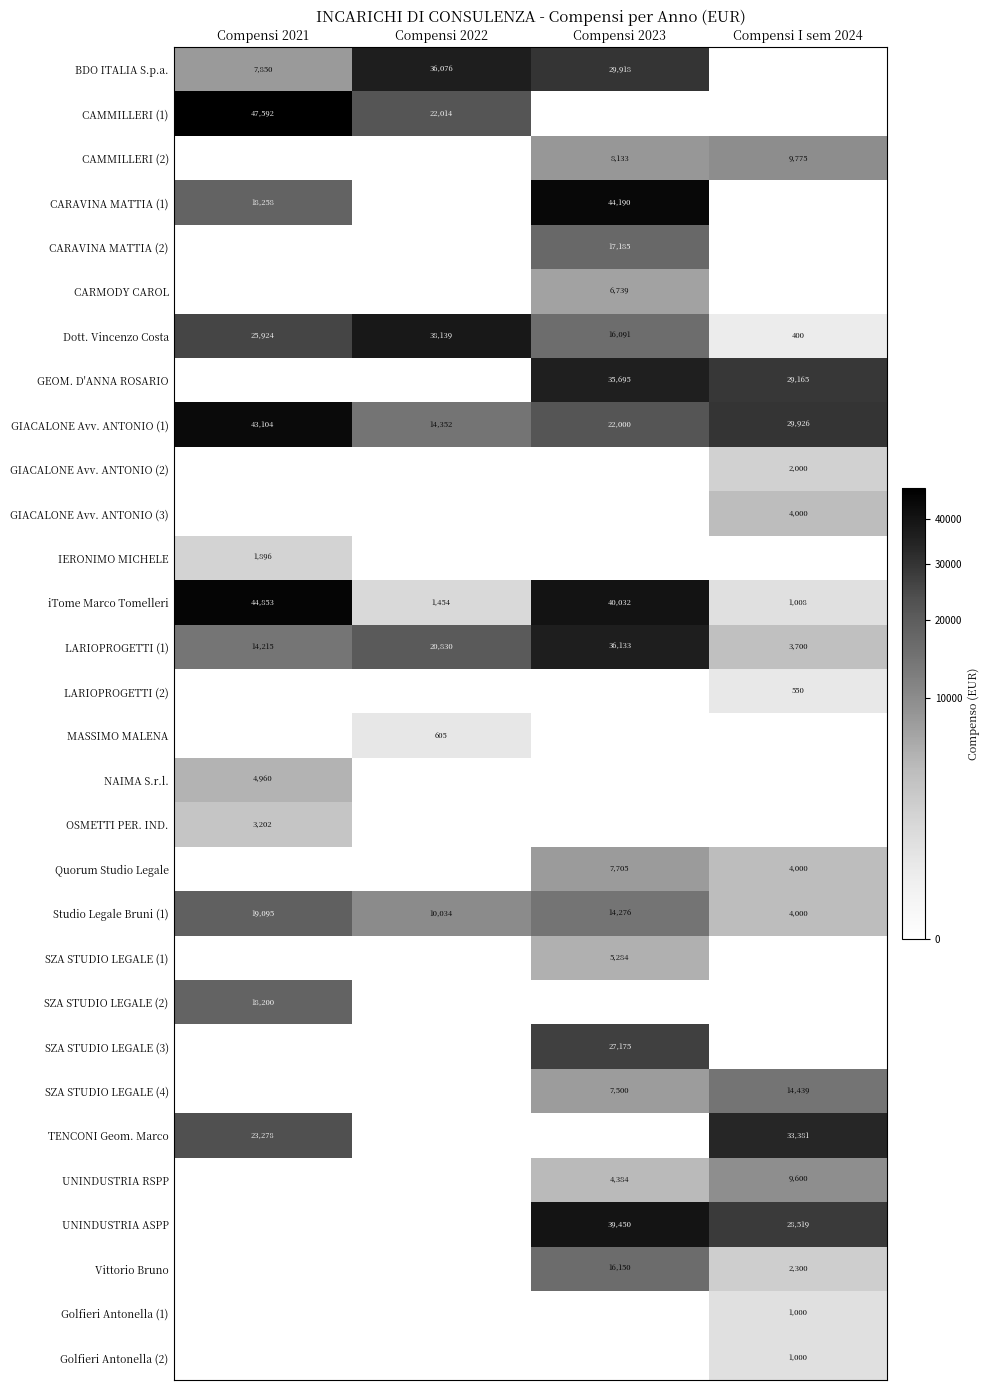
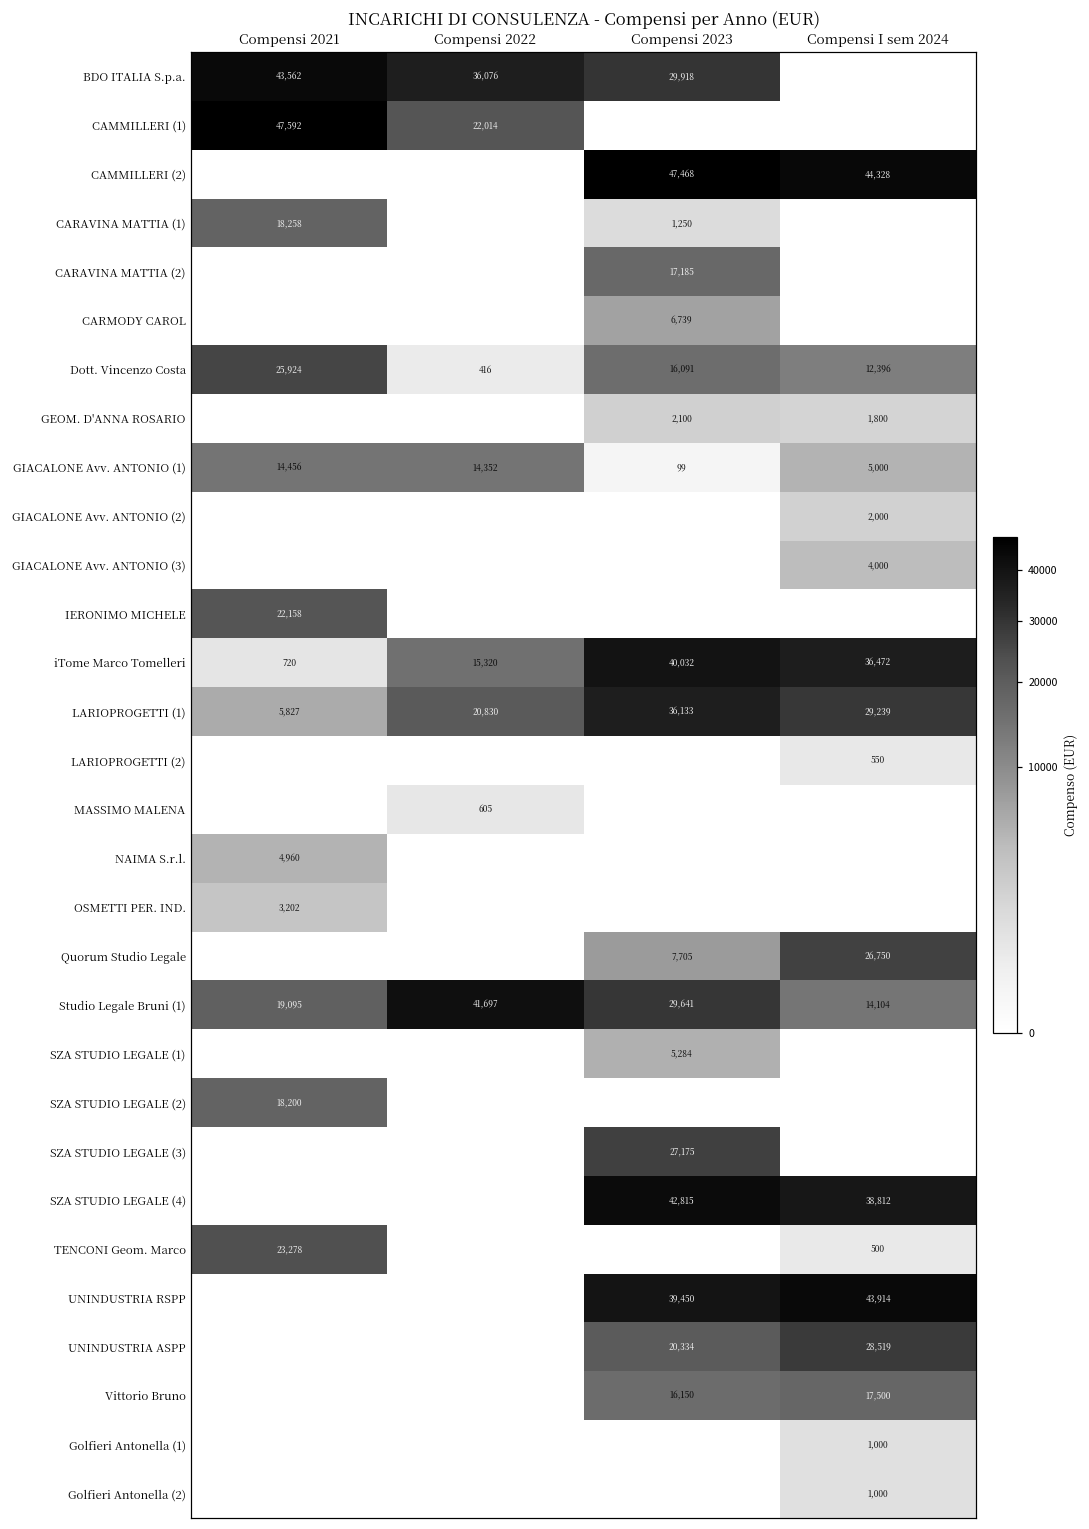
  {
    "BDO ITALIA S.p.a.": {
-     "Compensi 2021": "7,850",
+     "Compensi 2021": "43,562",
      "Compensi 2022": "36,076",
      "Compensi 2023": "29,918"
    },
    "CAMMILLERI (1)": {
      "Compensi 2021": "47,592",
      "Compensi 2022": "22,014"
    },
    "CAMMILLERI (2)": {
-     "Compensi 2023": "8,133",
-     "Compensi I sem 2024": "9,775"
+     "Compensi 2023": "47,468",
+     "Compensi I sem 2024": "44,328"
    },
    "CARAVINA MATTIA (1)": {
      "Compensi 2021": "18,258",
-     "Compensi 2023": "44,190"
+     "Compensi 2023": "1,250"
    },
    "CARAVINA MATTIA (2)": {
      "Compensi 2023": "17,185"
    },
    "CARMODY CAROL": {
      "Compensi 2023": "6,739"
    },
    "Dott. Vincenzo Costa": {
      "Compensi 2021": "25,924",
-     "Compensi 2022": "38,139",
+     "Compensi 2022": "416",
      "Compensi 2023": "16,091",
-     "Compensi I sem 2024": "400"
+     "Compensi I sem 2024": "12,396"
    },
    "GEOM. D'ANNA ROSARIO": {
-     "Compensi 2023": "35,695",
-     "Compensi I sem 2024": "29,165"
+     "Compensi 2023": "2,100",
+     "Compensi I sem 2024": "1,800"
    },
    "GIACALONE Avv. ANTONIO (1)": {
-     "Compensi 2021": "43,104",
+     "Compensi 2021": "14,456",
      "Compensi 2022": "14,352",
-     "Compensi 2023": "22,000",
-     "Compensi I sem 2024": "29,926"
+     "Compensi 2023": "99",
+     "Compensi I sem 2024": "5,000"
    },
    "GIACALONE Avv. ANTONIO (2)": {
      "Compensi I sem 2024": "2,000"
    },
    "GIACALONE Avv. ANTONIO (3)": {
      "Compensi I sem 2024": "4,000"
    },
    "IERONIMO MICHELE": {
-     "Compensi 2021": "1,896"
+     "Compensi 2021": "22,158"
    },
    "iTome Marco Tomelleri": {
-     "Compensi 2021": "44,853",
-     "Compensi 2022": "1,454",
+     "Compensi 2021": "720",
+     "Compensi 2022": "15,320",
      "Compensi 2023": "40,032",
-     "Compensi I sem 2024": "1,008"
+     "Compensi I sem 2024": "36,472"
    },
    "LARIOPROGETTI (1)": {
-     "Compensi 2021": "14,215",
+     "Compensi 2021": "5,827",
      "Compensi 2022": "20,830",
      "Compensi 2023": "36,133",
-     "Compensi I sem 2024": "3,700"
+     "Compensi I sem 2024": "29,239"
    },
    "LARIOPROGETTI (2)": {
      "Compensi I sem 2024": "550"
    },
    "MASSIMO MALENA": {
      "Compensi 2022": "605"
    },
    "NAIMA S.r.l.": {
      "Compensi 2021": "4,960"
    },
    "OSMETTI PER. IND.": {
      "Compensi 2021": "3,202"
    },
    "Quorum Studio Legale": {
      "Compensi 2023": "7,705",
-     "Compensi I sem 2024": "4,000"
+     "Compensi I sem 2024": "26,750"
    },
    "Studio Legale Bruni (1)": {
      "Compensi 2021": "19,095",
-     "Compensi 2022": "10,034",
-     "Compensi 2023": "14,276",
-     "Compensi I sem 2024": "4,000"
+     "Compensi 2022": "41,697",
+     "Compensi 2023": "29,641",
+     "Compensi I sem 2024": "14,104"
    },
    "SZA STUDIO LEGALE (1)": {
      "Compensi 2023": "5,284"
    },
    "SZA STUDIO LEGALE (2)": {
      "Compensi 2021": "18,200"
    },
    "SZA STUDIO LEGALE (3)": {
      "Compensi 2023": "27,175"
    },
    "SZA STUDIO LEGALE (4)": {
-     "Compensi 2023": "7,500",
-     "Compensi I sem 2024": "14,439"
+     "Compensi 2023": "42,815",
+     "Compensi I sem 2024": "38,812"
    },
    "TENCONI Geom. Marco": {
      "Compensi 2021": "23,278",
-     "Compensi I sem 2024": "33,381"
+     "Compensi I sem 2024": "500"
    },
    "UNINDUSTRIA RSPP": {
-     "Compensi 2023": "4,384",
-     "Compensi I sem 2024": "9,600"
+     "Compensi 2023": "39,450",
+     "Compensi I sem 2024": "43,914"
    },
    "UNINDUSTRIA ASPP": {
-     "Compensi 2023": "39,450",
+     "Compensi 2023": "20,334",
      "Compensi I sem 2024": "28,519"
    },
    "Vittorio Bruno": {
      "Compensi 2023": "16,150",
-     "Compensi I sem 2024": "2,300"
+     "Compensi I sem 2024": "17,500"
    },
    "Golfieri Antonella (1)": {
      "Compensi I sem 2024": "1,000"
    },
    "Golfieri Antonella (2)": {
      "Compensi I sem 2024": "1,000"
    }
  }
